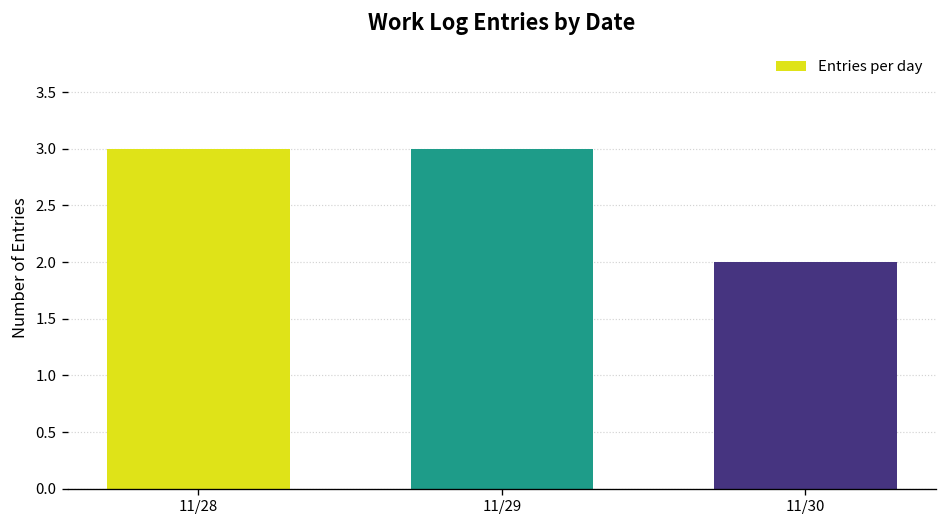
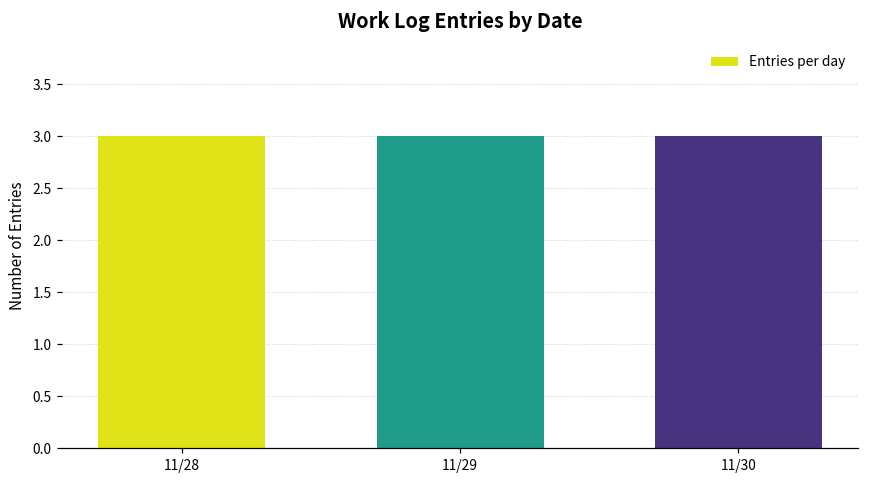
  {
    "11/28": 3,
    "11/29": 3,
-   "11/30": 2
+   "11/30": 3
  }
